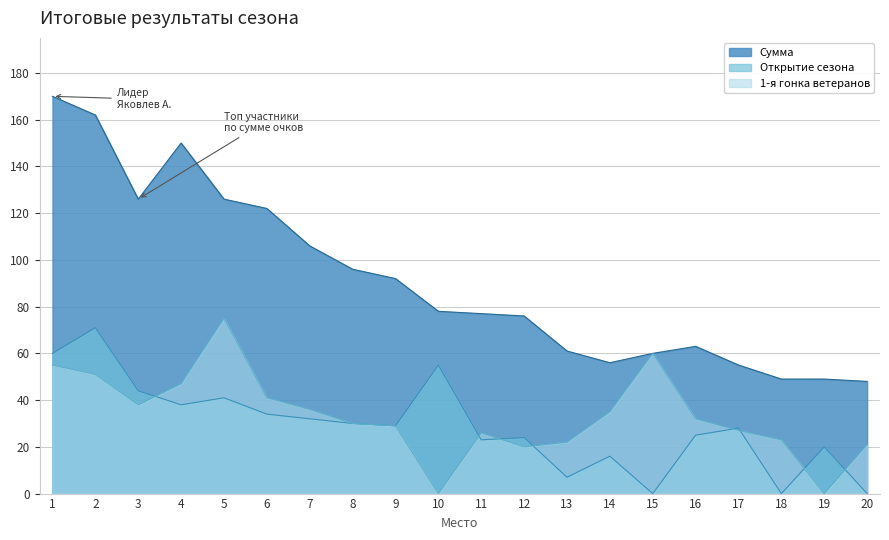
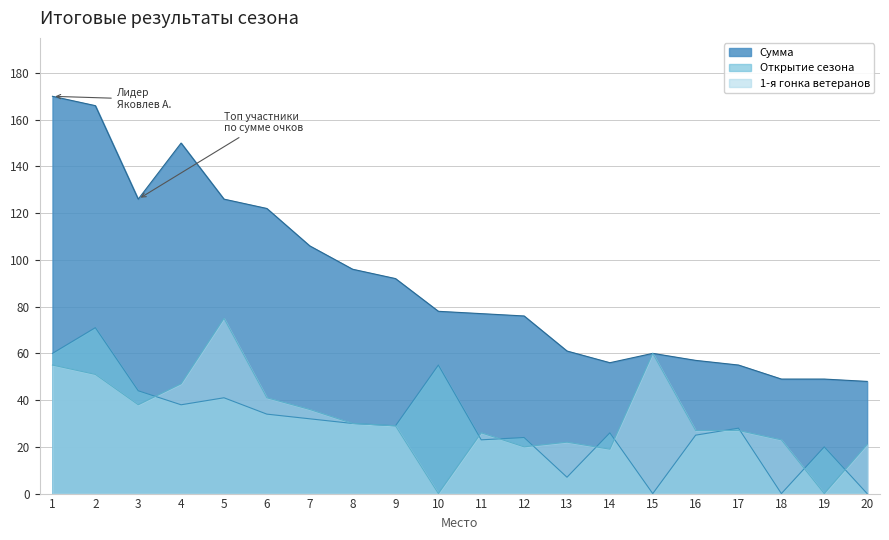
  {
    "Сумма": {
      "1": 170,
-     "2": 162,
+     "2": 166,
      "3": 126,
      "4": 150,
      "5": 126,
      "6": 122,
      "7": 106,
      "8": 96,
      "9": 92,
      "10": 78,
      "11": 77,
      "12": 76,
      "13": 61,
      "14": 56,
-     "16": 63,
+     "16": 57,
      "17": 55,
      "18": 49,
      "19": 49,
      "20": 48
    },
    "Открытие сезона": {
      "1": 60,
      "2": 71,
      "3": 44,
      "4": 38,
      "5": 41,
      "6": 34,
      "7": 32,
      "10": 55,
      "11": 23,
      "12": 24,
      "13": 7,
-     "14": 16,
+     "14": 26,
      "15": 0,
      "16": 25,
      "18": 0,
      "19": 20,
      "20": 0
    },
    "1-я гонка ветеранов": {
      "1": 55,
      "2": 51,
      "3": 38,
      "4": 47,
      "5": 75,
      "6": 41,
      "7": 36,
      "10": 0,
      "11": 26,
      "12": 20,
      "13": 22,
-     "14": 35,
-     "16": 32,
+     "14": 19,
+     "16": 27,
      "18": 23,
      "19": 0,
      "20": 21
    }
  }
